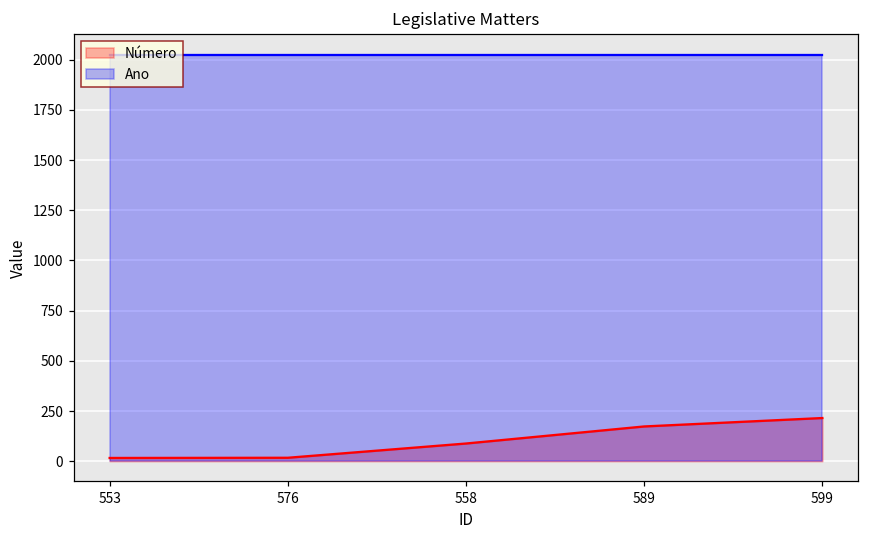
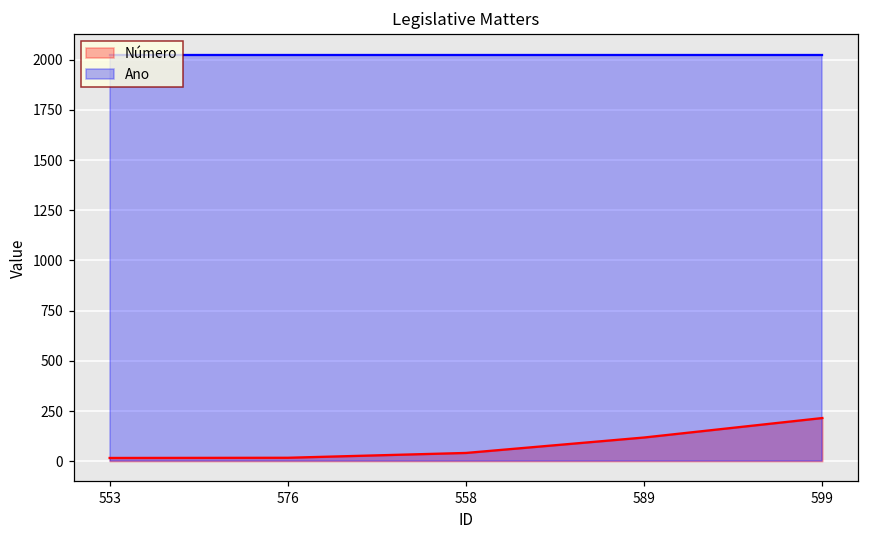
  {
    "Número": {
      "553": 20,
      "576": 20,
-     "558": 90,
-     "589": 170,
+     "558": 40,
+     "589": 120,
      "599": 220
    },
    "Ano": {
      "576": 2030,
      "558": 2030,
      "589": 2030,
      "599": 2030
    }
  }
